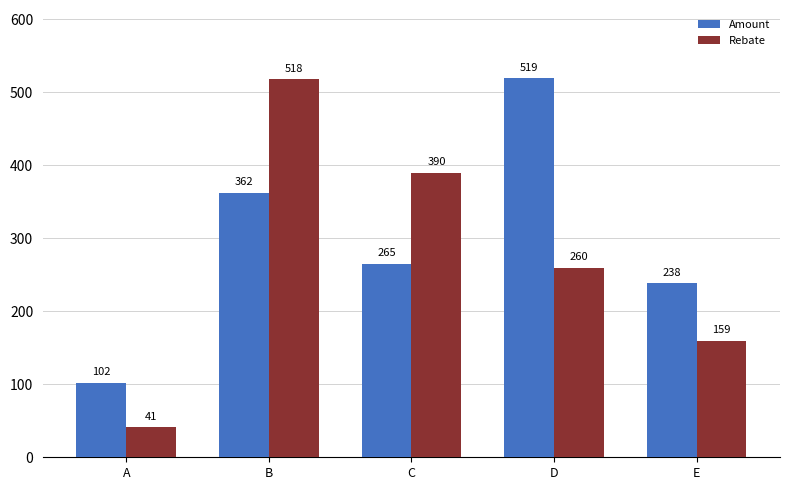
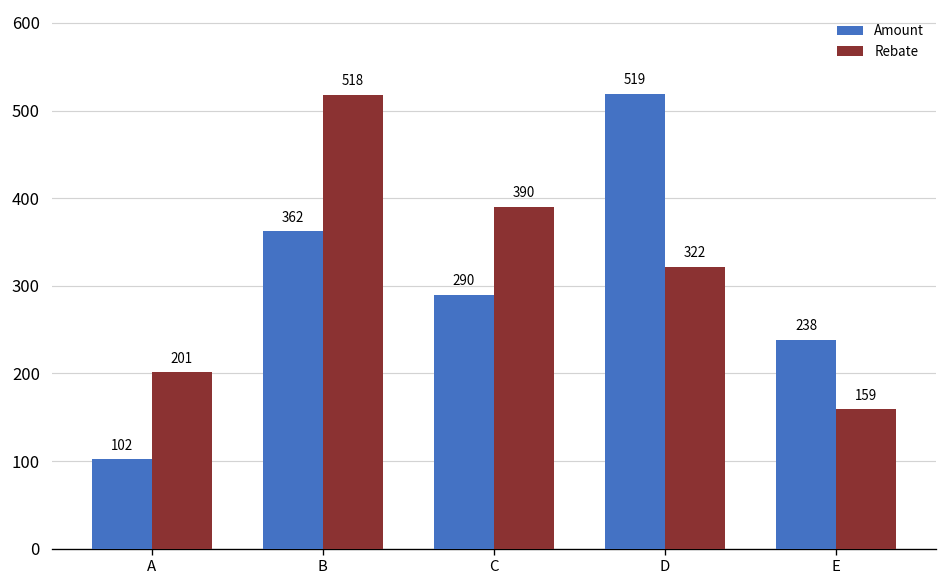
  {
    "Amount": {
      "A": 102,
      "B": 362,
-     "C": 265,
+     "C": 290,
      "D": 519,
      "E": 238
    },
    "Rebate": {
-     "A": 41,
+     "A": 201,
      "B": 518,
      "C": 390,
-     "D": 260,
+     "D": 322,
      "E": 159
    }
  }
